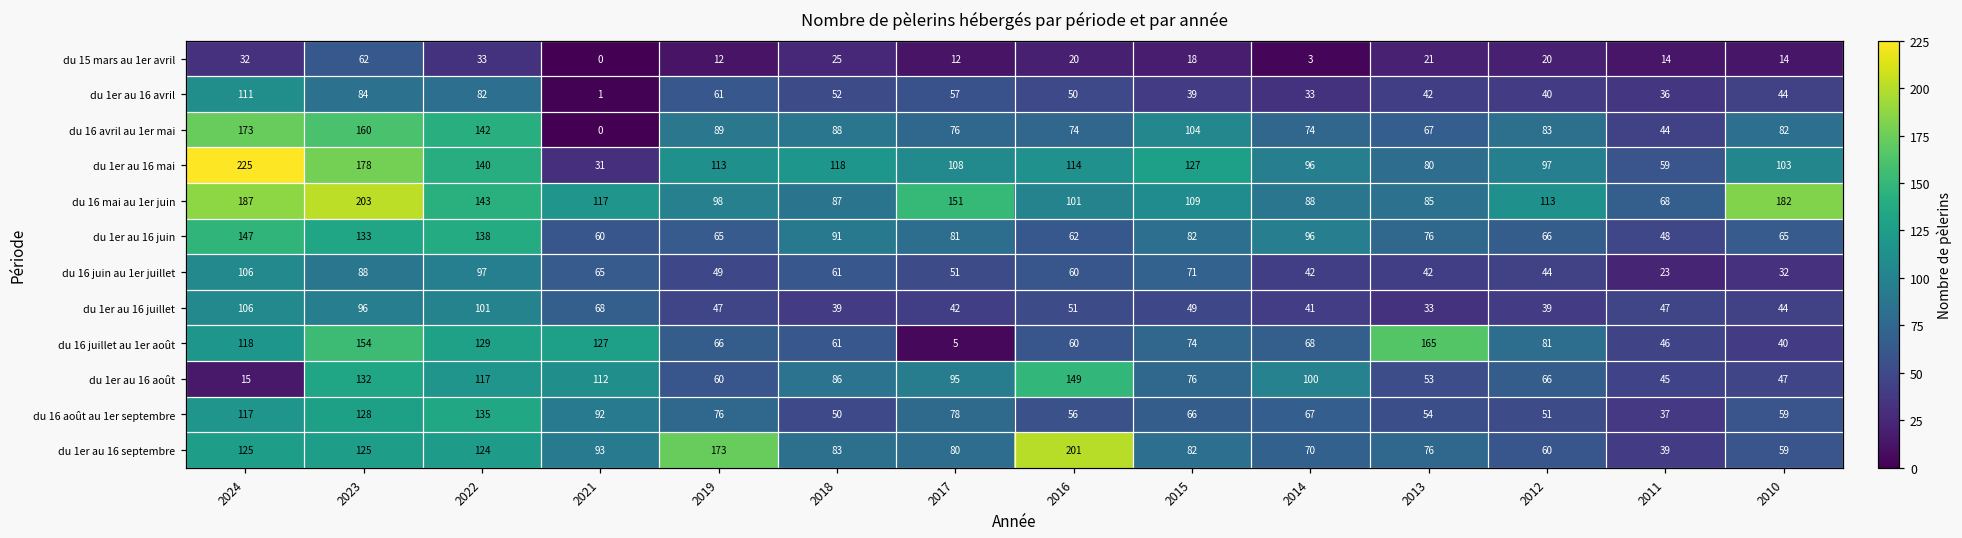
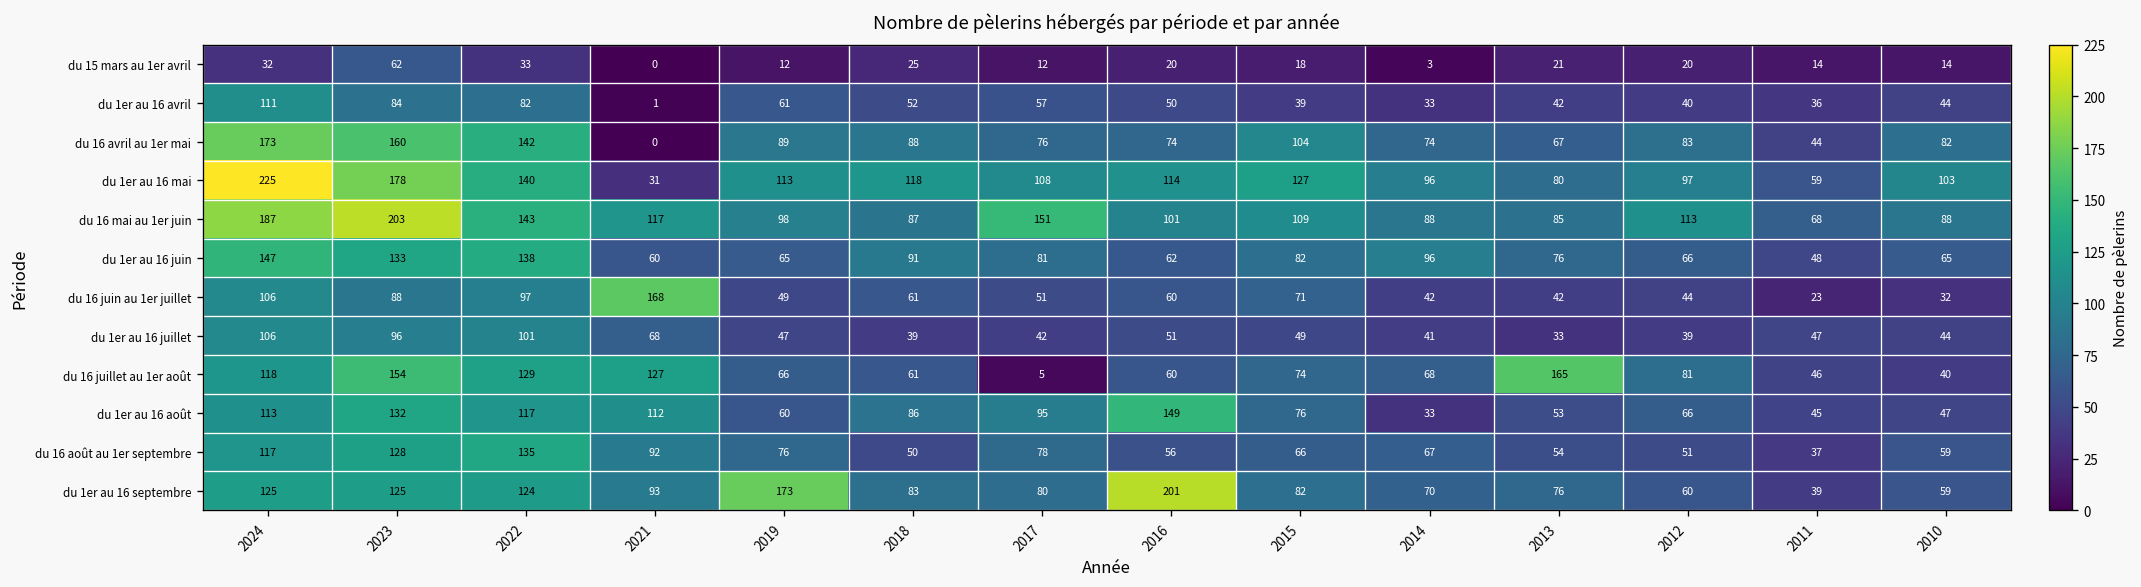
  {
    "du 15 mars au 1er avril": {
      "2024": 32,
      "2023": 62,
      "2022": 33,
      "2021": 0,
      "2019": 12,
      "2018": 25,
      "2017": 12,
      "2016": 20,
      "2015": 18,
      "2014": 3,
      "2013": 21,
      "2012": 20,
      "2011": 14,
      "2010": 14
    },
    "du 1er au 16 avril": {
      "2024": 111,
      "2023": 84,
      "2022": 82,
      "2021": 1,
      "2019": 61,
      "2018": 52,
      "2017": 57,
      "2016": 50,
      "2015": 39,
      "2014": 33,
      "2013": 42,
      "2012": 40,
      "2011": 36,
      "2010": 44
    },
    "du 16 avril au 1er mai": {
      "2024": 173,
      "2023": 160,
      "2022": 142,
      "2021": 0,
      "2019": 89,
      "2018": 88,
      "2017": 76,
      "2016": 74,
      "2015": 104,
      "2014": 74,
      "2013": 67,
      "2012": 83,
      "2011": 44,
      "2010": 82
    },
    "du 1er au 16 mai": {
      "2024": 225,
      "2023": 178,
      "2022": 140,
      "2021": 31,
      "2019": 113,
      "2018": 118,
      "2017": 108,
      "2016": 114,
      "2015": 127,
      "2014": 96,
      "2013": 80,
      "2012": 97,
      "2011": 59,
      "2010": 103
    },
    "du 16 mai au 1er juin": {
      "2024": 187,
      "2023": 203,
      "2022": 143,
      "2021": 117,
      "2019": 98,
      "2018": 87,
      "2017": 151,
      "2016": 101,
      "2015": 109,
      "2014": 88,
      "2013": 85,
      "2012": 113,
      "2011": 68,
-     "2010": 182
+     "2010": 88
    },
    "du 1er au 16 juin": {
      "2024": 147,
      "2023": 133,
      "2022": 138,
      "2021": 60,
      "2019": 65,
      "2018": 91,
      "2017": 81,
      "2016": 62,
      "2015": 82,
      "2014": 96,
      "2013": 76,
      "2012": 66,
      "2011": 48,
      "2010": 65
    },
    "du 16 juin au 1er juillet": {
      "2024": 106,
      "2023": 88,
      "2022": 97,
-     "2021": 65,
+     "2021": 168,
      "2019": 49,
      "2018": 61,
      "2017": 51,
      "2016": 60,
      "2015": 71,
      "2014": 42,
      "2013": 42,
      "2012": 44,
      "2011": 23,
      "2010": 32
    },
    "du 1er au 16 juillet": {
      "2024": 106,
      "2023": 96,
      "2022": 101,
      "2021": 68,
      "2019": 47,
      "2018": 39,
      "2017": 42,
      "2016": 51,
      "2015": 49,
      "2014": 41,
      "2013": 33,
      "2012": 39,
      "2011": 47,
      "2010": 44
    },
    "du 16 juillet au 1er août": {
      "2024": 118,
      "2023": 154,
      "2022": 129,
      "2021": 127,
      "2019": 66,
      "2018": 61,
      "2017": 5,
      "2016": 60,
      "2015": 74,
      "2014": 68,
      "2013": 165,
      "2012": 81,
      "2011": 46,
      "2010": 40
    },
    "du 1er au 16 août": {
-     "2024": 15,
+     "2024": 113,
      "2023": 132,
      "2022": 117,
      "2021": 112,
      "2019": 60,
      "2018": 86,
      "2017": 95,
      "2016": 149,
      "2015": 76,
-     "2014": 100,
+     "2014": 33,
      "2013": 53,
      "2012": 66,
      "2011": 45,
      "2010": 47
    },
    "du 16 août au 1er septembre": {
      "2024": 117,
      "2023": 128,
      "2022": 135,
      "2021": 92,
      "2019": 76,
      "2018": 50,
      "2017": 78,
      "2016": 56,
      "2015": 66,
      "2014": 67,
      "2013": 54,
      "2012": 51,
      "2011": 37,
      "2010": 59
    },
    "du 1er au 16 septembre": {
      "2024": 125,
      "2023": 125,
      "2022": 124,
      "2021": 93,
      "2019": 173,
      "2018": 83,
      "2017": 80,
      "2016": 201,
      "2015": 82,
      "2014": 70,
      "2013": 76,
      "2012": 60,
      "2011": 39,
      "2010": 59
    }
  }
